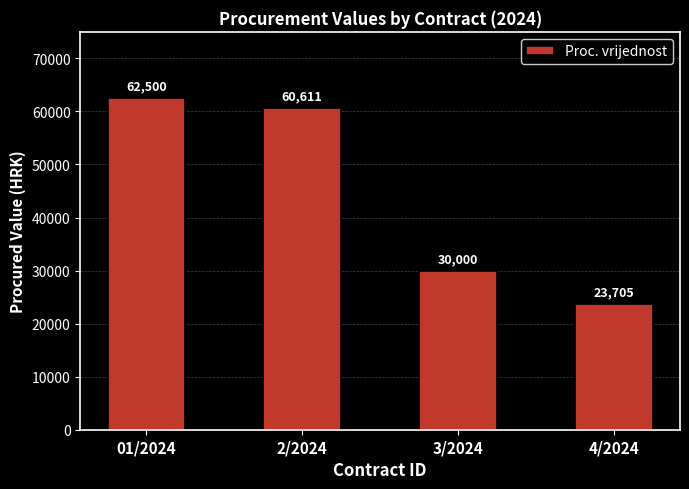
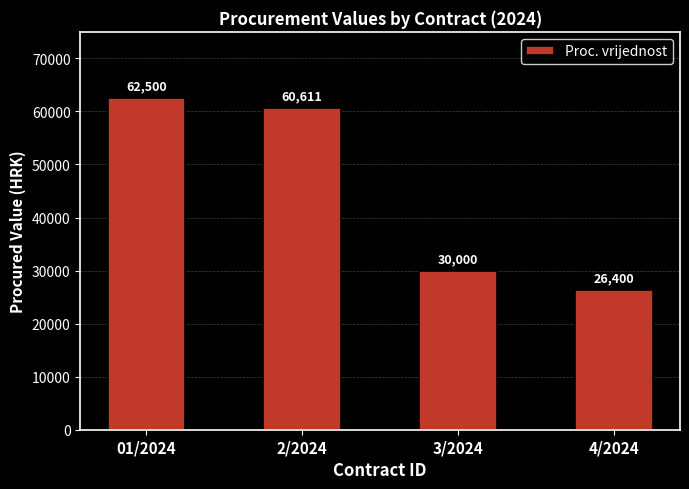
  {
    "01/2024": "62,500",
    "2/2024": "60,611",
    "3/2024": "30,000",
-   "4/2024": "23,705"
+   "4/2024": "26,400"
  }
